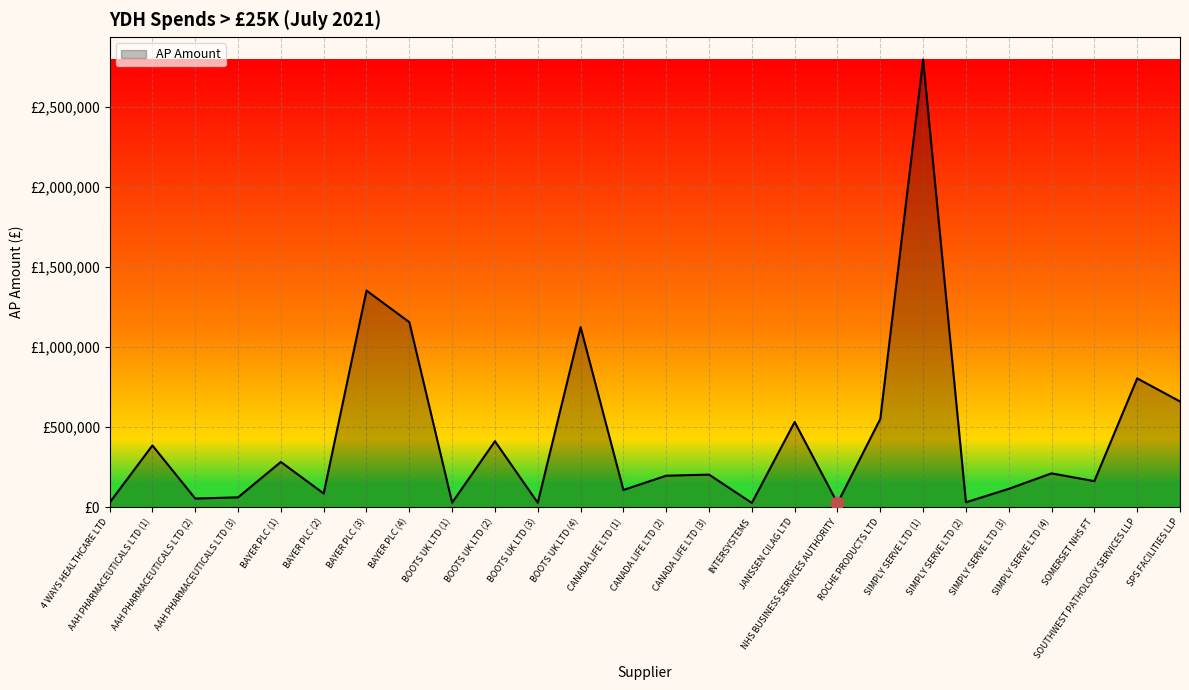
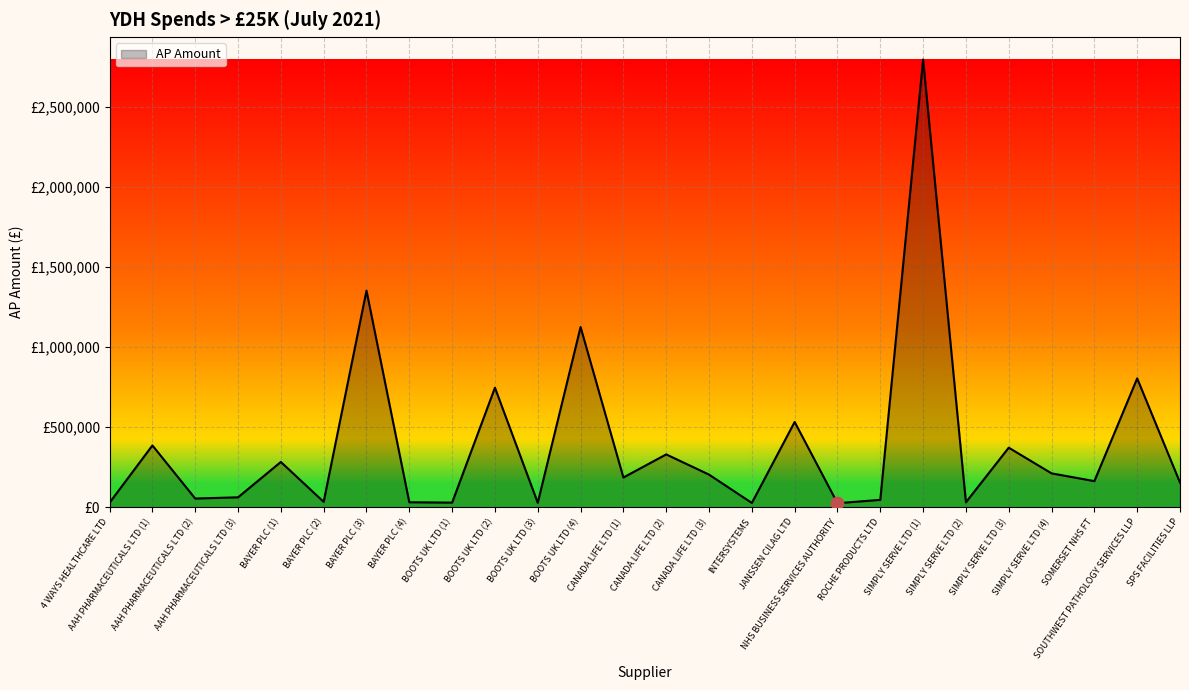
  {
    "AP Amount": {
      "4 WAYS HEALTHCARE LTD": "£30,000",
      "AAH PHARMACEUTICALS LTD (1)": "£390,000",
      "AAH PHARMACEUTICALS LTD (2)": "£50,000",
      "AAH PHARMACEUTICALS LTD (3)": "£60,000",
      "BAYER PLC (1)": "£280,000",
-     "BAYER PLC (2)": "£90,000",
+     "BAYER PLC (2)": "£30,000",
      "BAYER PLC (3)": "£1,350,000",
-     "BAYER PLC (4)": "£1,160,000",
+     "BAYER PLC (4)": "£30,000",
      "BOOTS UK LTD (1)": "£30,000",
-     "BOOTS UK LTD (2)": "£410,000",
+     "BOOTS UK LTD (2)": "£750,000",
      "BOOTS UK LTD (3)": "£30,000",
      "BOOTS UK LTD (4)": "£1,130,000",
-     "CANADA LIFE LTD (1)": "£110,000",
-     "CANADA LIFE LTD (2)": "£200,000",
+     "CANADA LIFE LTD (1)": "£190,000",
+     "CANADA LIFE LTD (2)": "£330,000",
      "CANADA LIFE LTD (3)": "£200,000",
      "INTERSYSTEMS": "£30,000",
      "JANSSEN CILAG LTD": "£530,000",
-     "ROCHE PRODUCTS LTD": "£550,000",
+     "ROCHE PRODUCTS LTD": "£50,000",
      "SIMPLY SERVE LTD (1)": "£2,790,000",
      "SIMPLY SERVE LTD (2)": "£30,000",
-     "SIMPLY SERVE LTD (3)": "£120,000",
+     "SIMPLY SERVE LTD (3)": "£370,000",
      "SIMPLY SERVE LTD (4)": "£210,000",
      "SOMERSET NHS FT": "£160,000",
      "SOUTHWEST PATHOLOGY SERVICES LLP": "£800,000",
-     "SPS FACILITIES LLP": "£660,000"
+     "SPS FACILITIES LLP": "£150,000"
    }
  }
